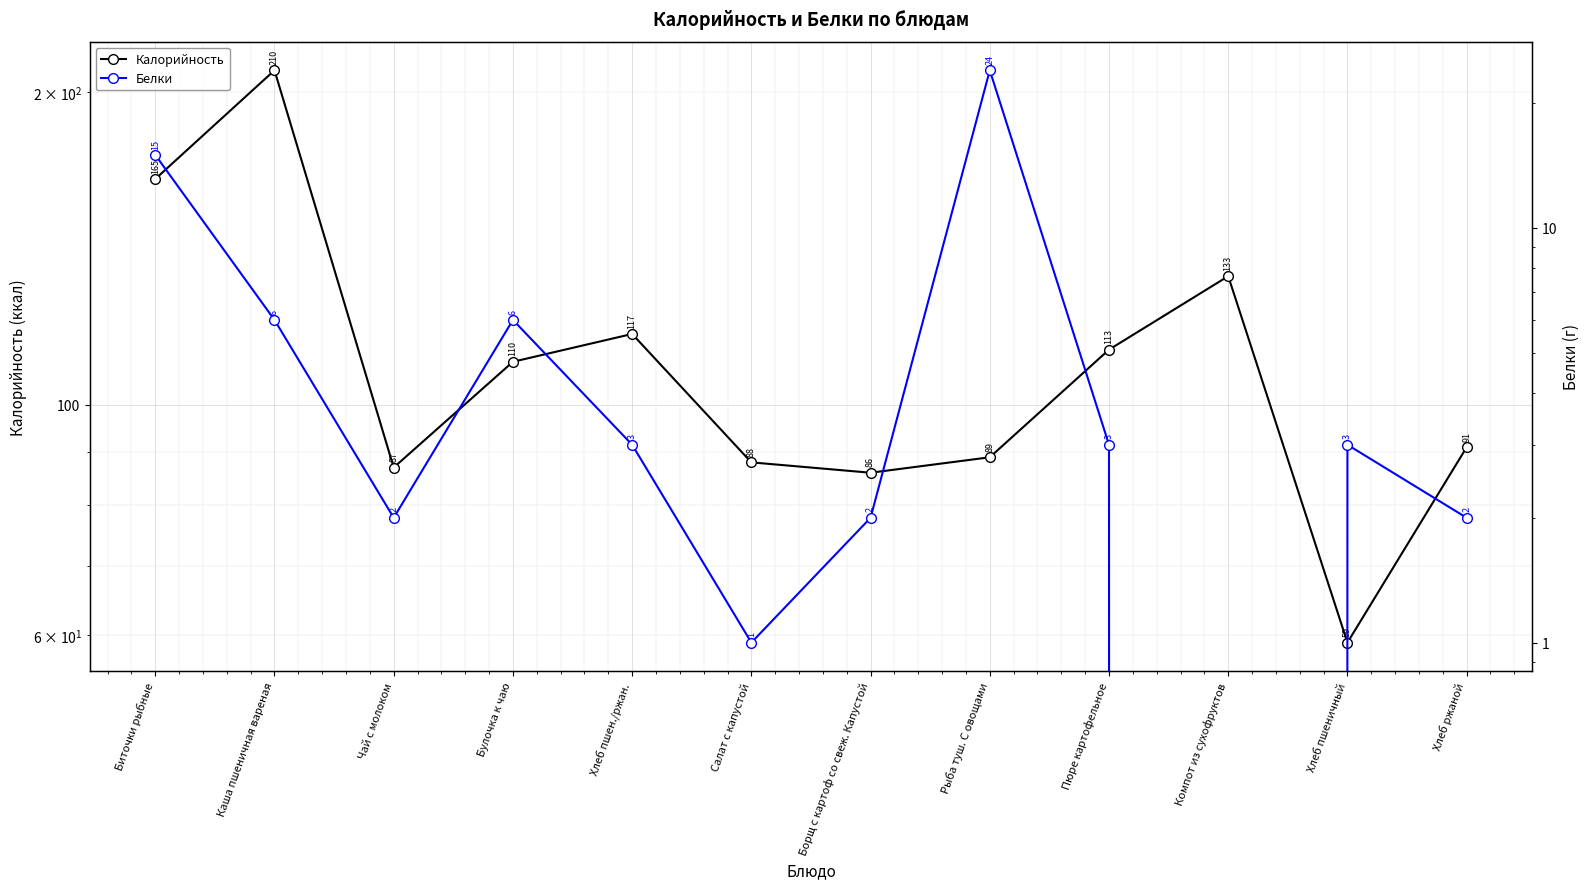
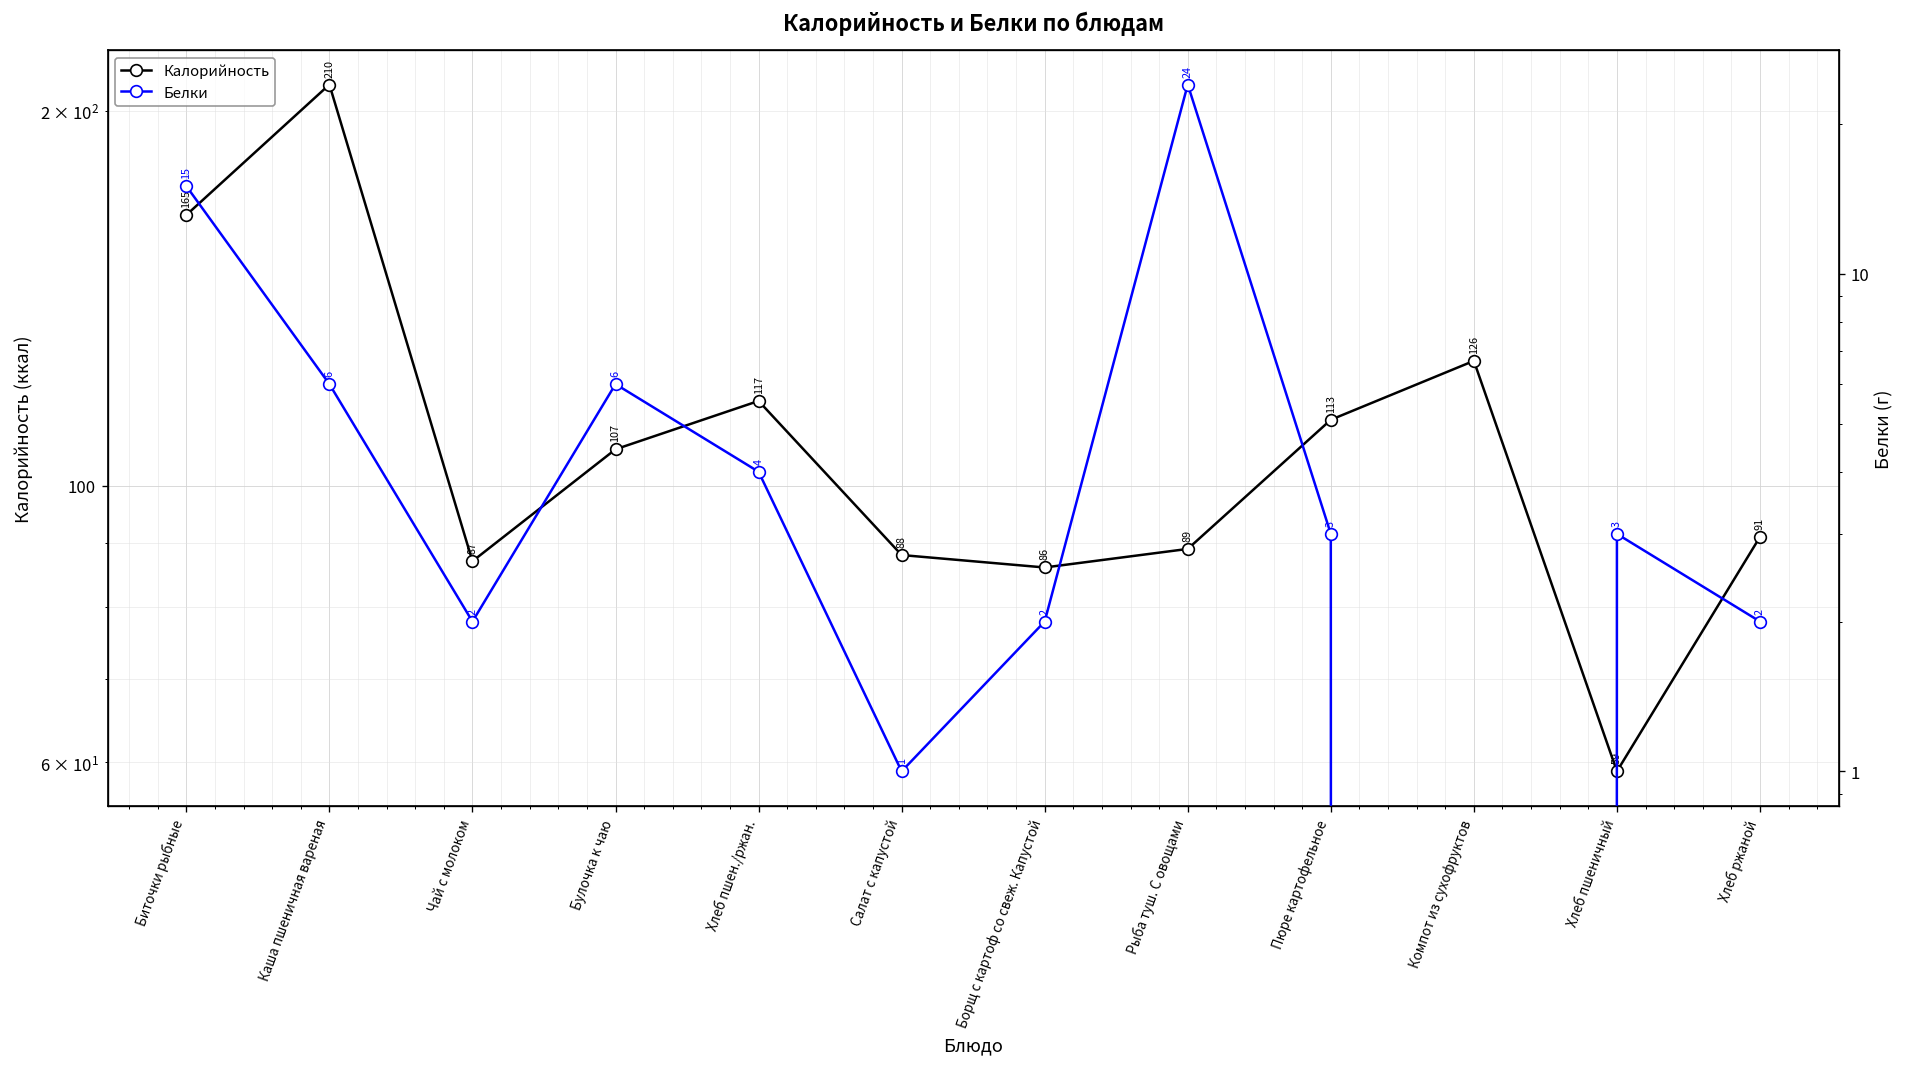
  {
    "Калорийность": {
      "Биточки рыбные": 165,
      "Каша пшеничная вареная": 210,
      "Чай с молоком": 87,
-     "Булочка к чаю": 110,
+     "Булочка к чаю": 107,
      "Хлеб пшен./ржан.": 117,
      "Салат с капустой": 88,
      "Борщ с картоф со свеж. Капустой": 86,
      "Рыба туш. С овощами": 89,
      "Пюре картофельное": 113,
-     "Компот из сухофруктов": 133,
+     "Компот из сухофруктов": 126,
      "Хлеб пшеничный": 59,
      "Хлеб ржаной": 91
    },
    "Белки": {
      "Биточки рыбные": 15,
      "Каша пшеничная вареная": 6,
      "Чай с молоком": 2,
      "Булочка к чаю": 6,
-     "Хлеб пшен./ржан.": 3,
+     "Хлеб пшен./ржан.": 4,
      "Салат с капустой": 1,
      "Борщ с картоф со свеж. Капустой": 2,
      "Рыба туш. С овощами": 24,
      "Пюре картофельное": 3,
      "Хлеб пшеничный": 3,
      "Хлеб ржаной": 2
    }
  }
